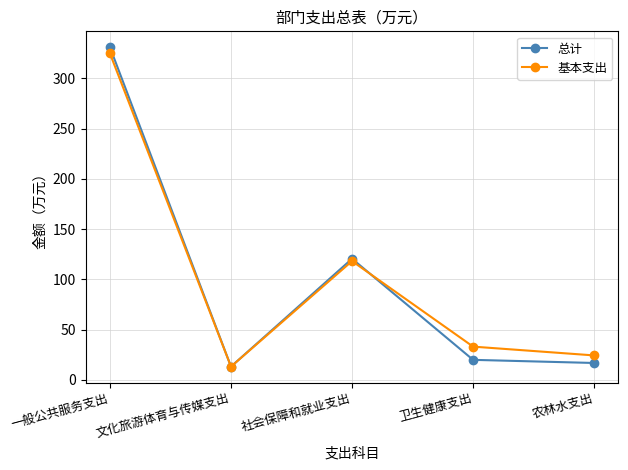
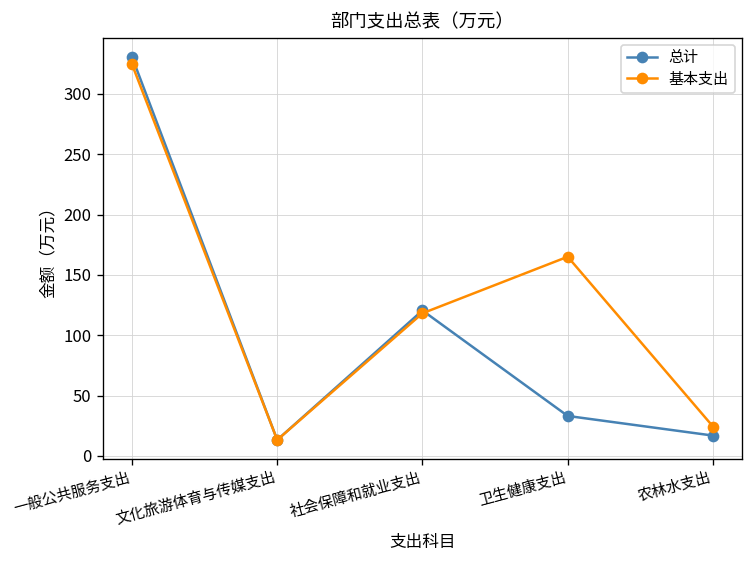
  {
    "总计": {
      "一般公共服务支出": 331,
-     "卫生健康支出": 20,
+     "卫生健康支出": 33,
      "农林水支出": 17
    },
    "基本支出": {
      "一般公共服务支出": 325,
-     "卫生健康支出": 33,
+     "卫生健康支出": 165,
      "农林水支出": 24
    }
  }
